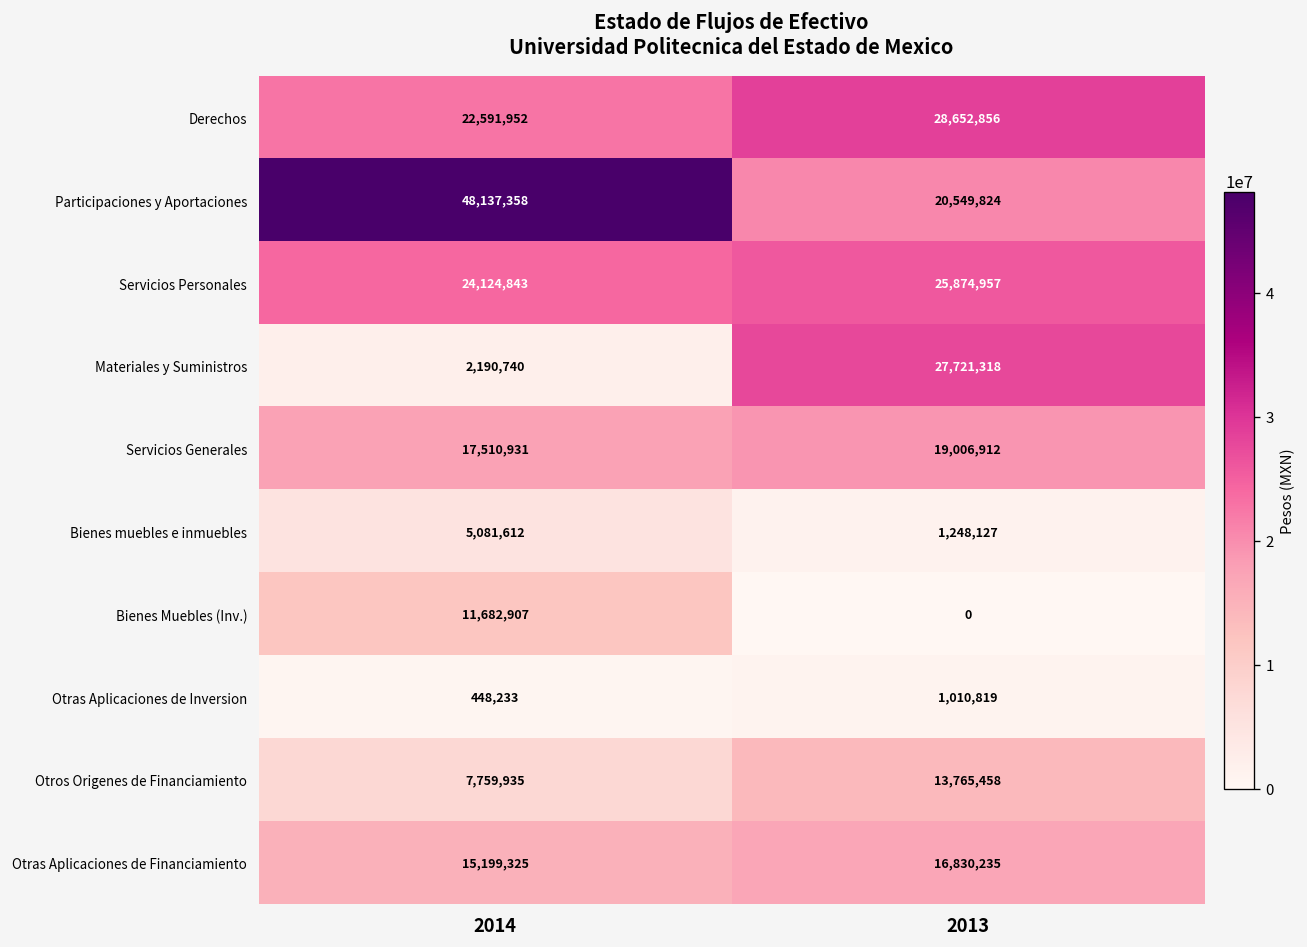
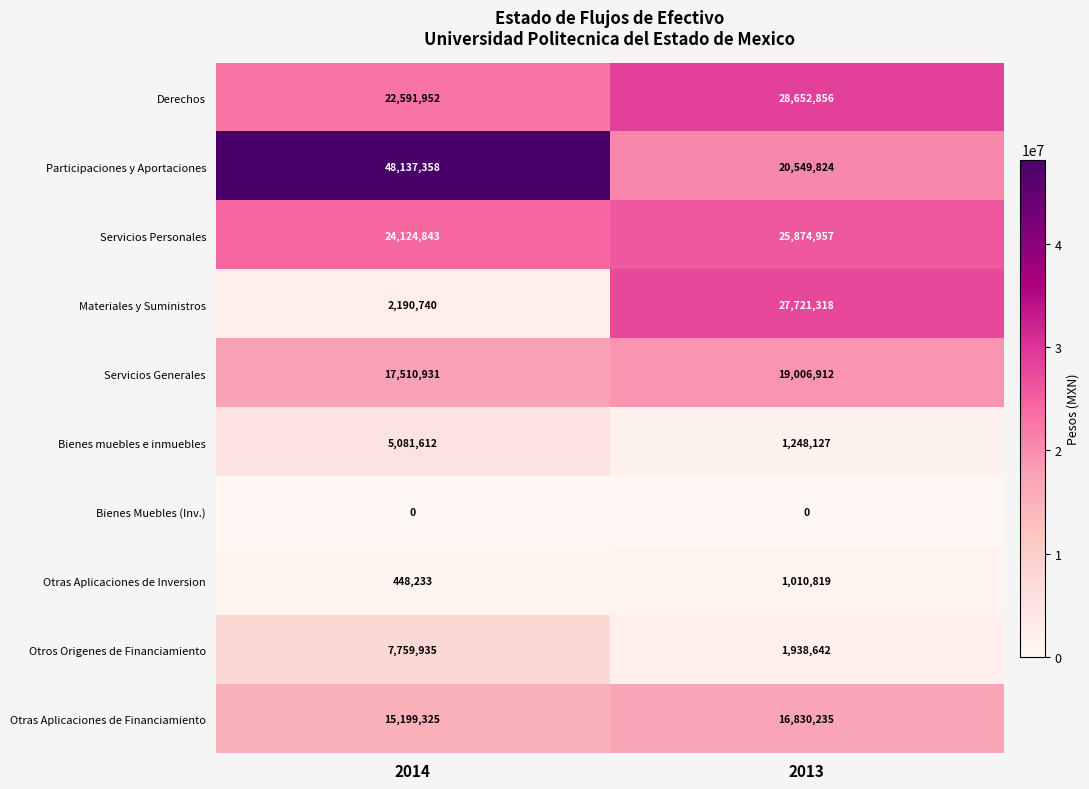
  {
    "Derechos": {
      "2014": "22,591,952",
      "2013": "28,652,856"
    },
    "Participaciones y Aportaciones": {
      "2014": "48,137,358",
      "2013": "20,549,824"
    },
    "Servicios Personales": {
      "2014": "24,124,843",
      "2013": "25,874,957"
    },
    "Materiales y Suministros": {
      "2014": "2,190,740",
      "2013": "27,721,318"
    },
    "Servicios Generales": {
      "2014": "17,510,931",
      "2013": "19,006,912"
    },
    "Bienes muebles e inmuebles": {
      "2014": "5,081,612",
      "2013": "1,248,127"
    },
    "Bienes Muebles (Inv.)": {
-     "2014": "11,682,907",
+     "2014": "0",
      "2013": "0"
    },
    "Otras Aplicaciones de Inversion": {
      "2014": "448,233",
      "2013": "1,010,819"
    },
    "Otros Origenes de Financiamiento": {
      "2014": "7,759,935",
-     "2013": "13,765,458"
+     "2013": "1,938,642"
    },
    "Otras Aplicaciones de Financiamiento": {
      "2014": "15,199,325",
      "2013": "16,830,235"
    }
  }
